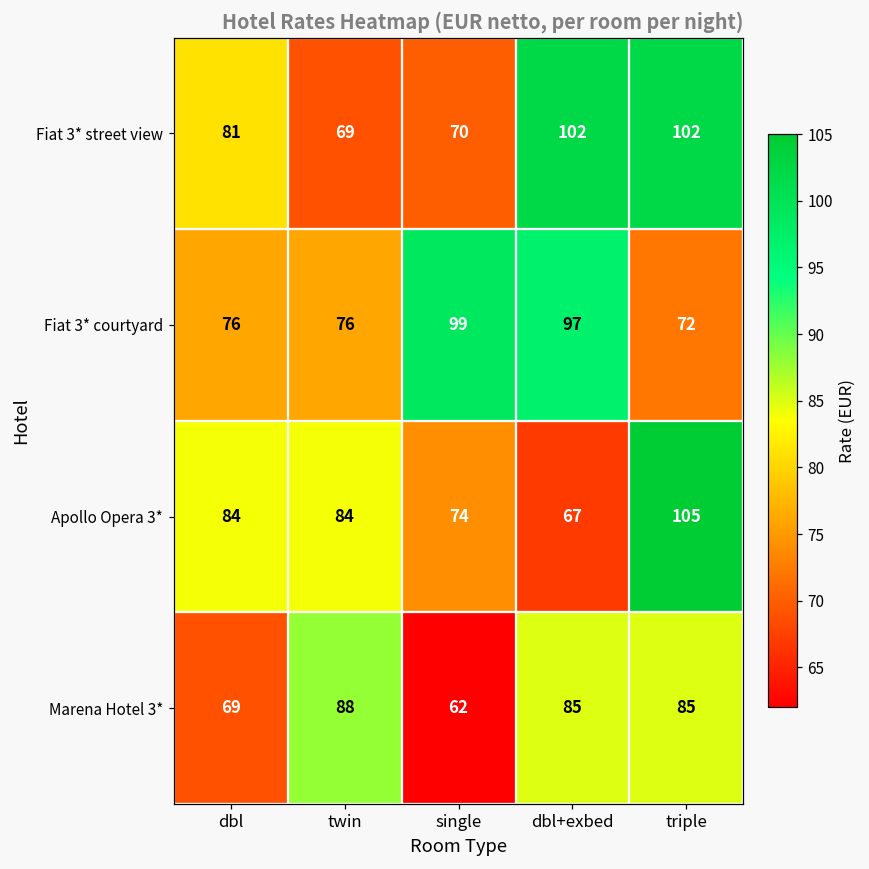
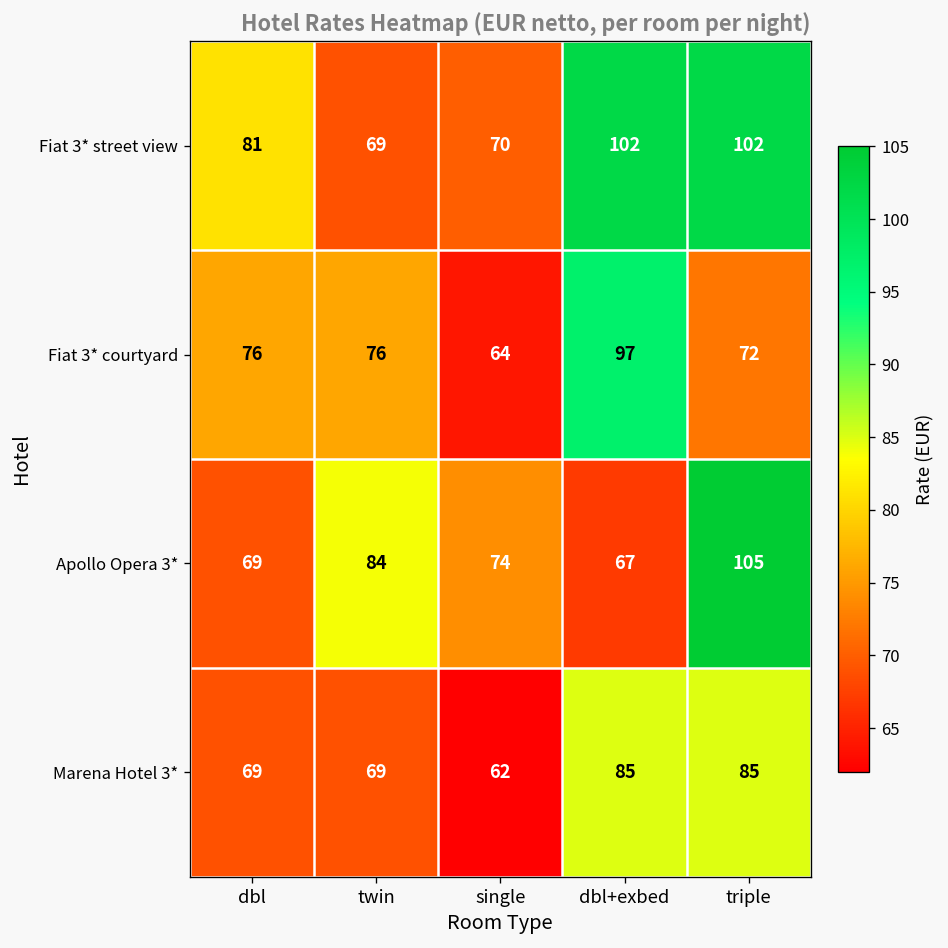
  {
    "Fiat 3* street view": {
      "dbl": 81,
      "twin": 69,
      "single": 70,
      "dbl+exbed": 102,
      "triple": 102
    },
    "Fiat 3* courtyard": {
      "dbl": 76,
      "twin": 76,
-     "single": 99,
+     "single": 64,
      "dbl+exbed": 97,
      "triple": 72
    },
    "Apollo Opera 3*": {
-     "dbl": 84,
+     "dbl": 69,
      "twin": 84,
      "single": 74,
      "dbl+exbed": 67,
      "triple": 105
    },
    "Marena Hotel 3*": {
      "dbl": 69,
-     "twin": 88,
+     "twin": 69,
      "single": 62,
      "dbl+exbed": 85,
      "triple": 85
    }
  }
